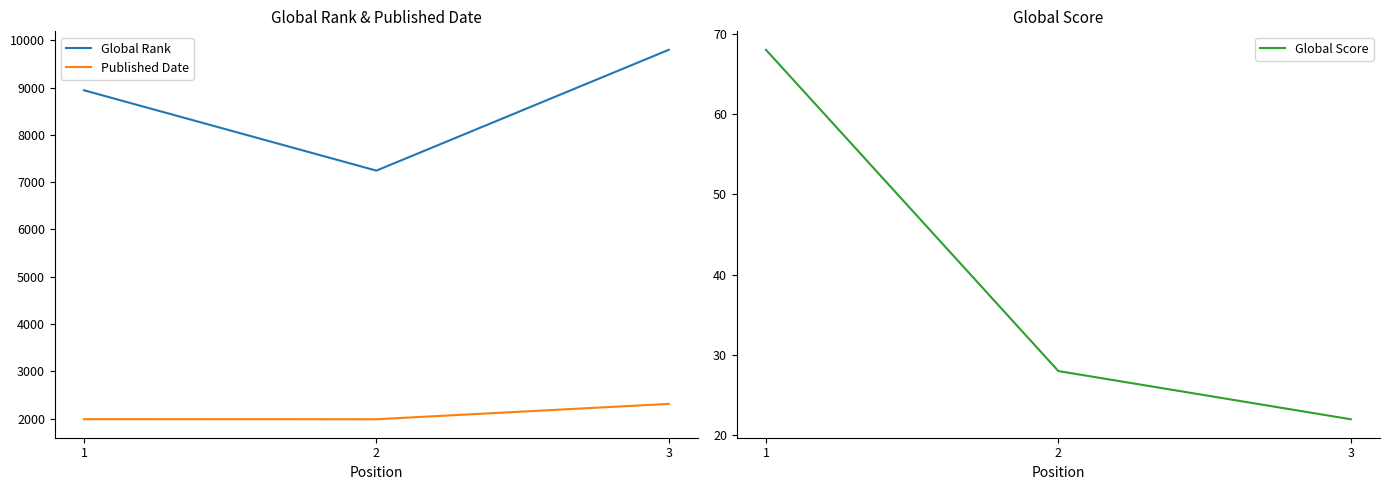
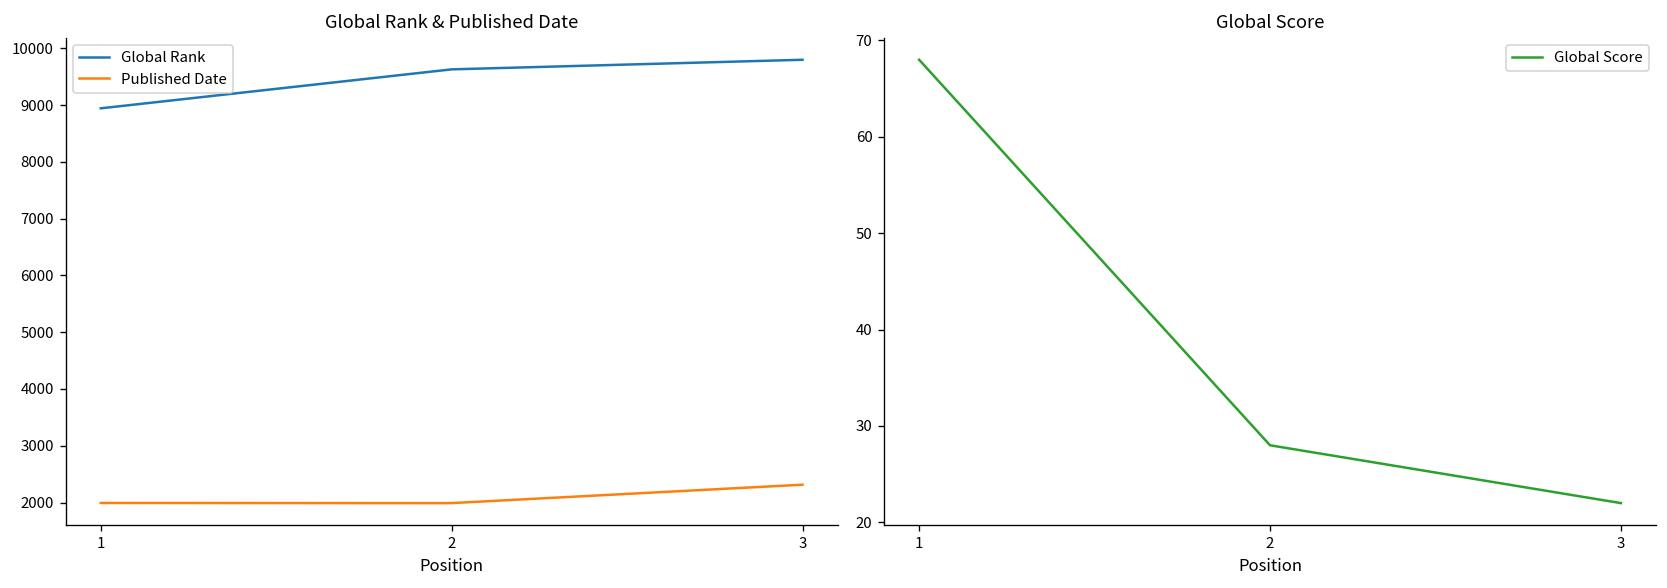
  {
    "Global Rank & Published Date": {
      "Global Rank": {
        "1": 8900,
-       "2": 7200,
+       "2": 9600,
        "3": 9800
      },
      "Published Date": {
        "1": 2000,
        "2": 2000,
        "3": 2300
      }
    },
    "Global Score": {
      "1": 68,
      "2": 28,
      "3": 22
    }
  }
